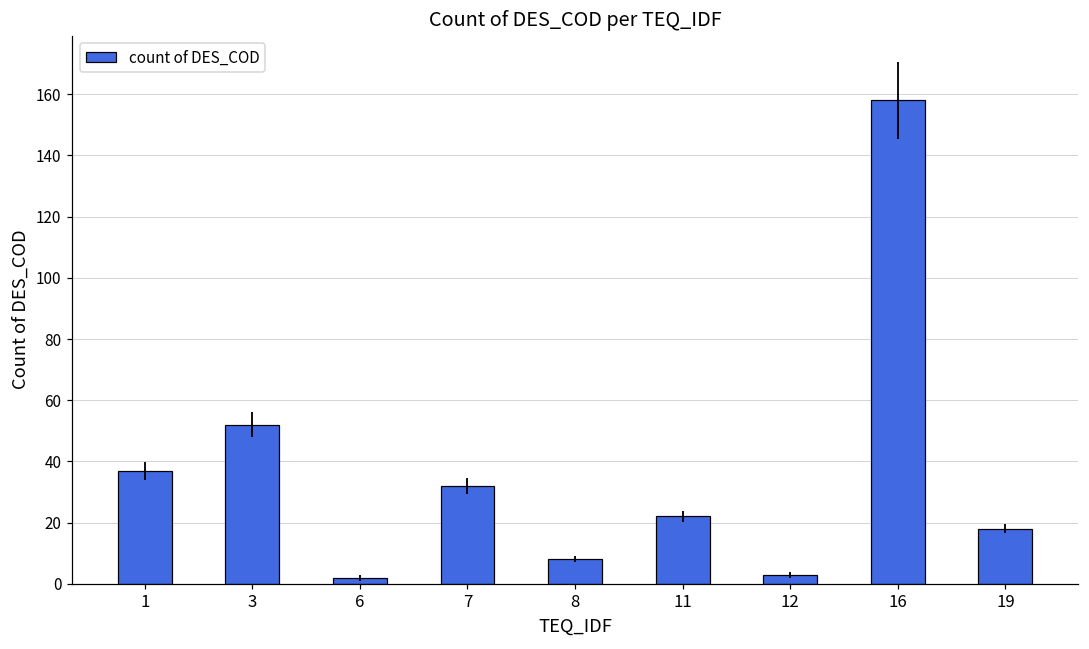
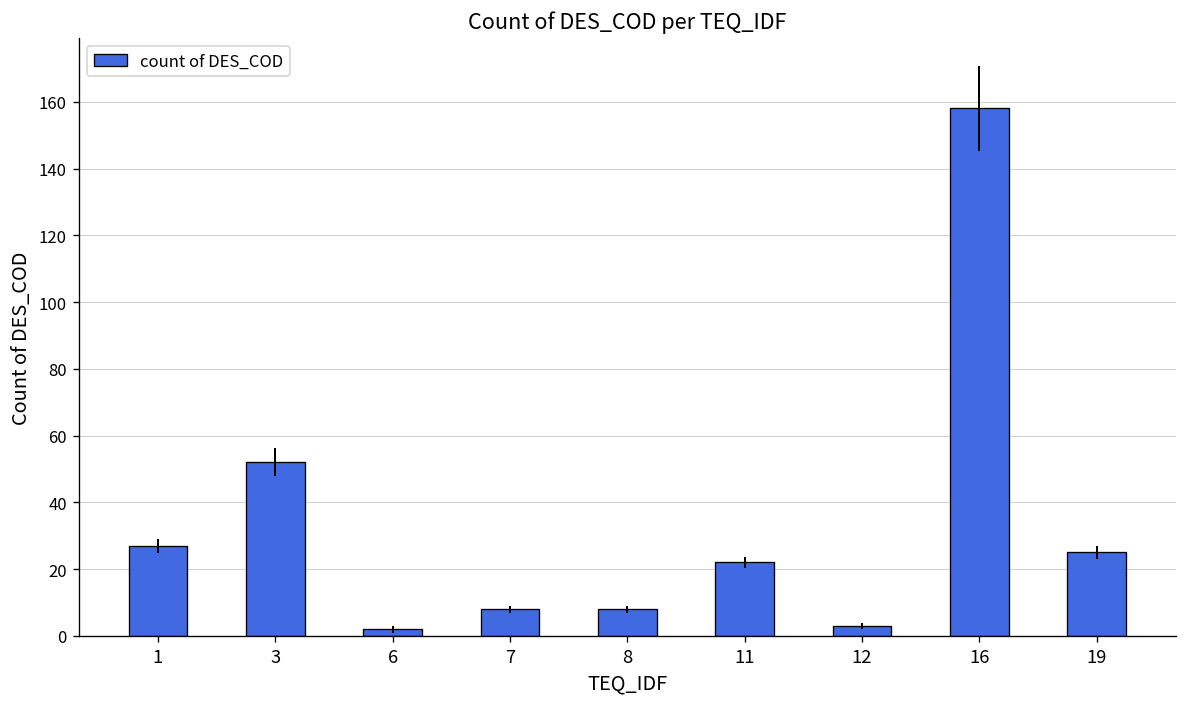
  {
-   "1": 37,
+   "1": 27,
    "3": 52,
    "6": 2,
-   "7": 32,
+   "7": 8,
    "8": 8,
    "11": 22,
    "12": 3,
    "16": 158,
-   "19": 18
+   "19": 25
  }
